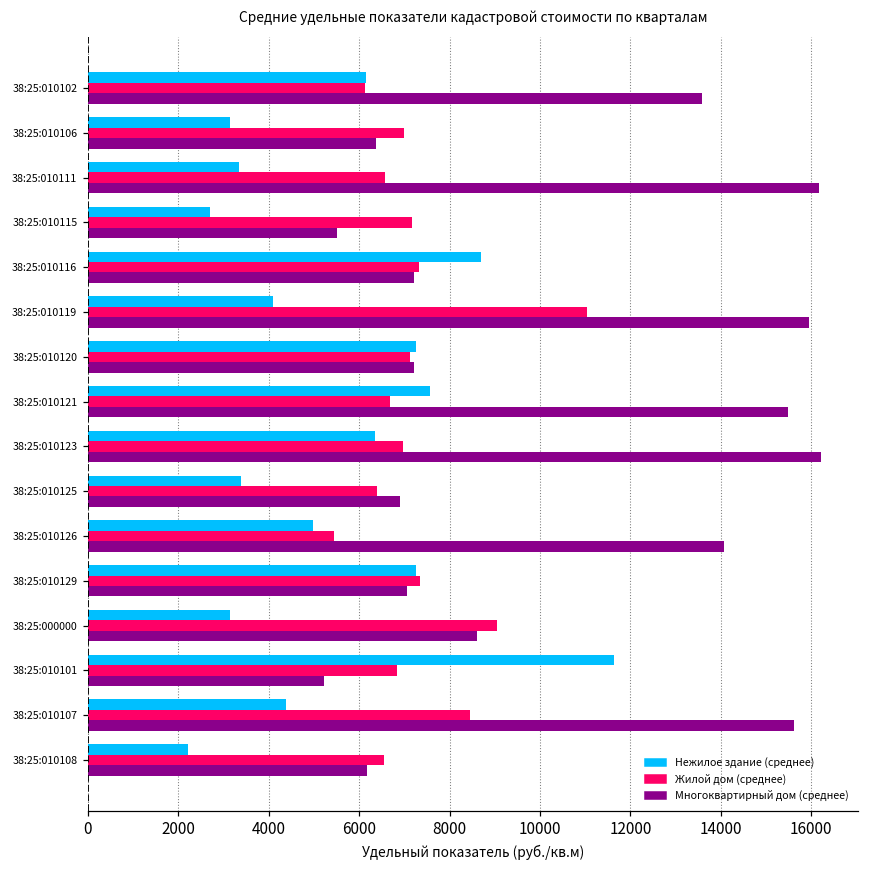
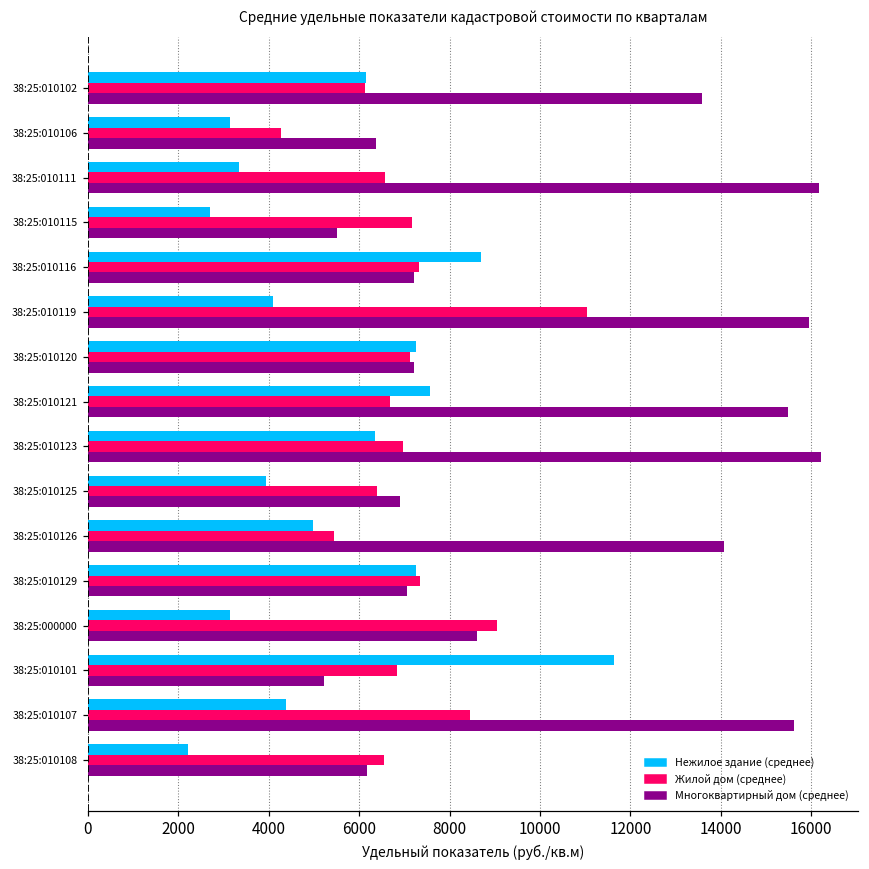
  {
    "Нежилое здание (среднее)": {
      "38:25:010102": 6200,
      "38:25:010106": 3100,
      "38:25:010111": 3300,
      "38:25:010115": 2700,
      "38:25:010116": 8700,
      "38:25:010119": 4100,
      "38:25:010120": 7300,
      "38:25:010121": 7600,
      "38:25:010123": 6300,
-     "38:25:010125": 3400,
+     "38:25:010125": 3900,
      "38:25:010126": 5000,
      "38:25:010129": 7300,
      "38:25:000000": 3100,
      "38:25:010101": 11600,
      "38:25:010107": 4400,
      "38:25:010108": 2200
    },
    "Жилой дом (среднее)": {
      "38:25:010102": 6100,
-     "38:25:010106": 7000,
+     "38:25:010106": 4300,
      "38:25:010111": 6600,
      "38:25:010115": 7200,
      "38:25:010116": 7300,
      "38:25:010119": 11000,
      "38:25:010120": 7100,
      "38:25:010121": 6700,
      "38:25:010123": 7000,
      "38:25:010125": 6400,
      "38:25:010126": 5400,
      "38:25:010129": 7400,
      "38:25:000000": 9000,
      "38:25:010101": 6800,
      "38:25:010107": 8500,
      "38:25:010108": 6600
    },
    "Многоквартирный дом (среднее)": {
      "38:25:010102": 13600,
      "38:25:010106": 6400,
      "38:25:010111": 16200,
      "38:25:010115": 5500,
      "38:25:010116": 7200,
      "38:25:010119": 15900,
      "38:25:010120": 7200,
      "38:25:010121": 15500,
      "38:25:010123": 16200,
      "38:25:010125": 6900,
      "38:25:010126": 14100,
      "38:25:010129": 7100,
      "38:25:000000": 8600,
      "38:25:010101": 5200,
      "38:25:010107": 15600,
      "38:25:010108": 6200
    }
  }
